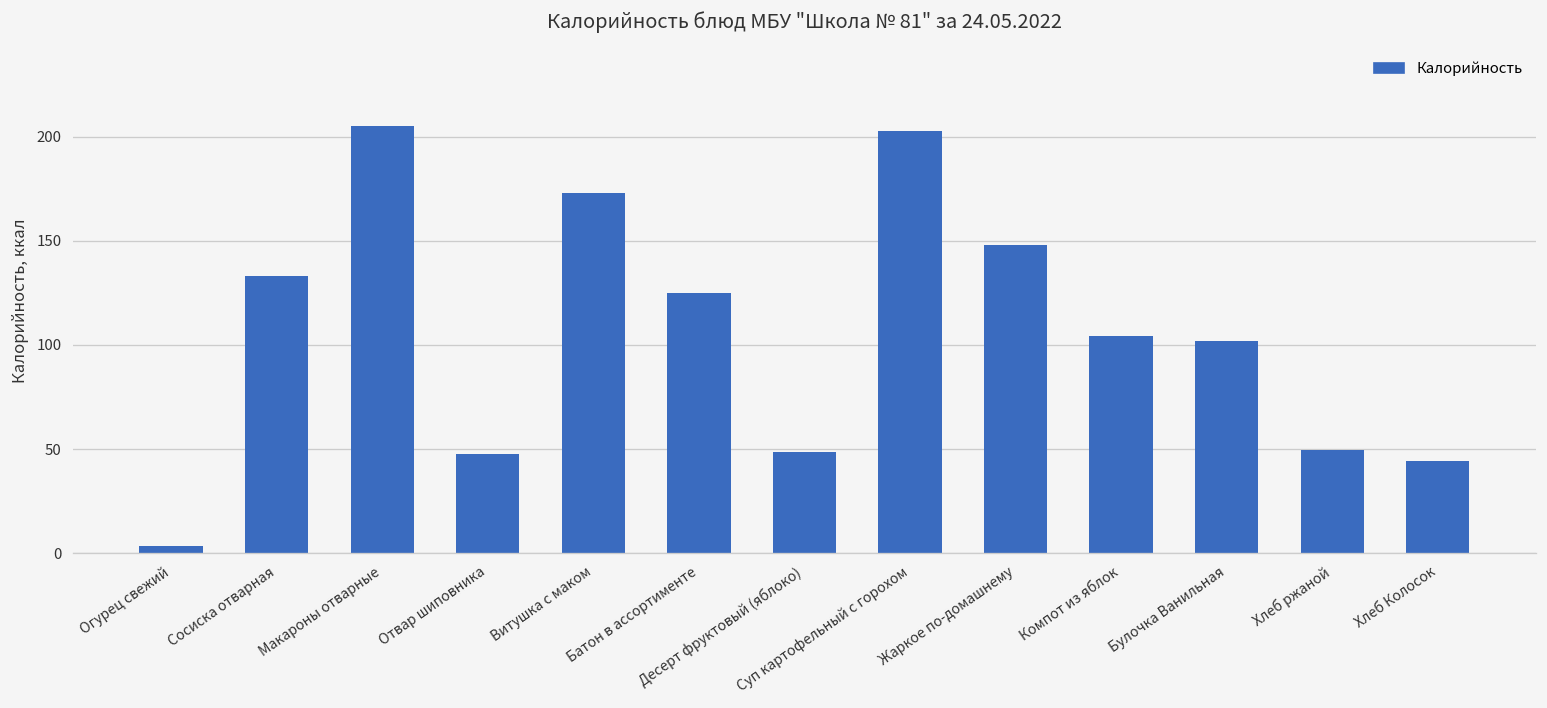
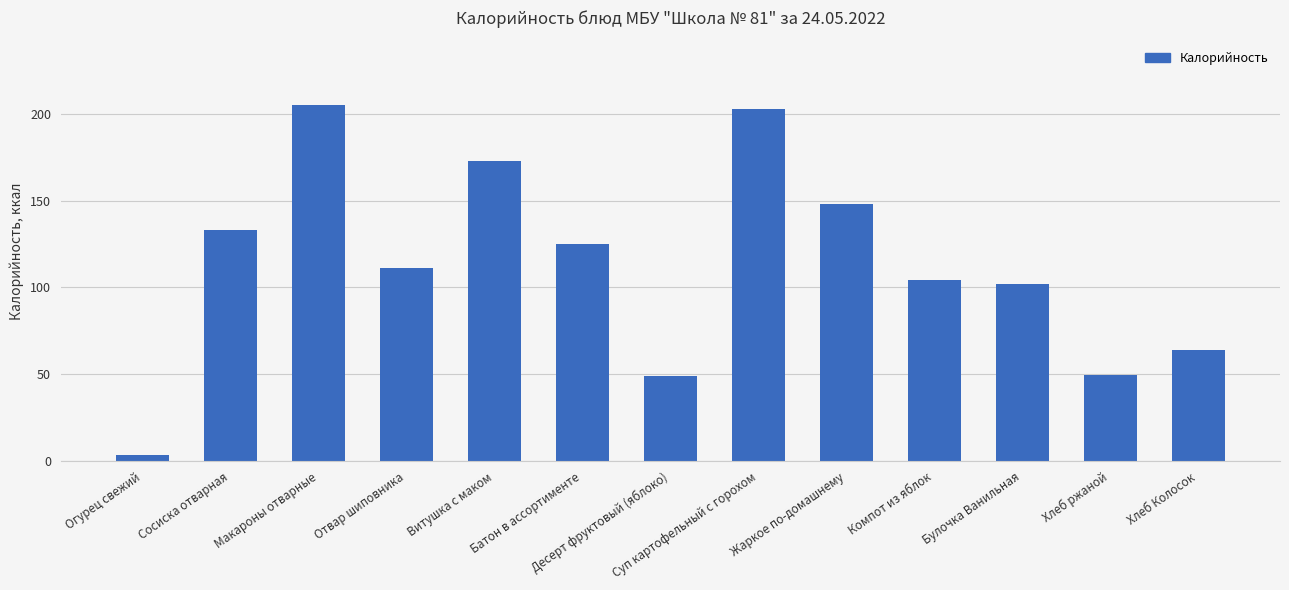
  {
    "Огурец свежий": 3,
    "Сосиска отварная": 133,
    "Макароны отварные": 205,
-   "Отвар шиповника": 47,
+   "Отвар шиповника": 111,
    "Витушка с маком": 173,
    "Батон в ассортименте": 125,
    "Десерт фруктовый (яблоко)": 49,
    "Суп картофельный с горохом": 203,
    "Жаркое по-домашнему": 148,
    "Компот из яблок": 104,
    "Булочка Ванильная": 102,
    "Хлеб ржаной": 50,
-   "Хлеб Колосок": 44
+   "Хлеб Колосок": 64
  }
